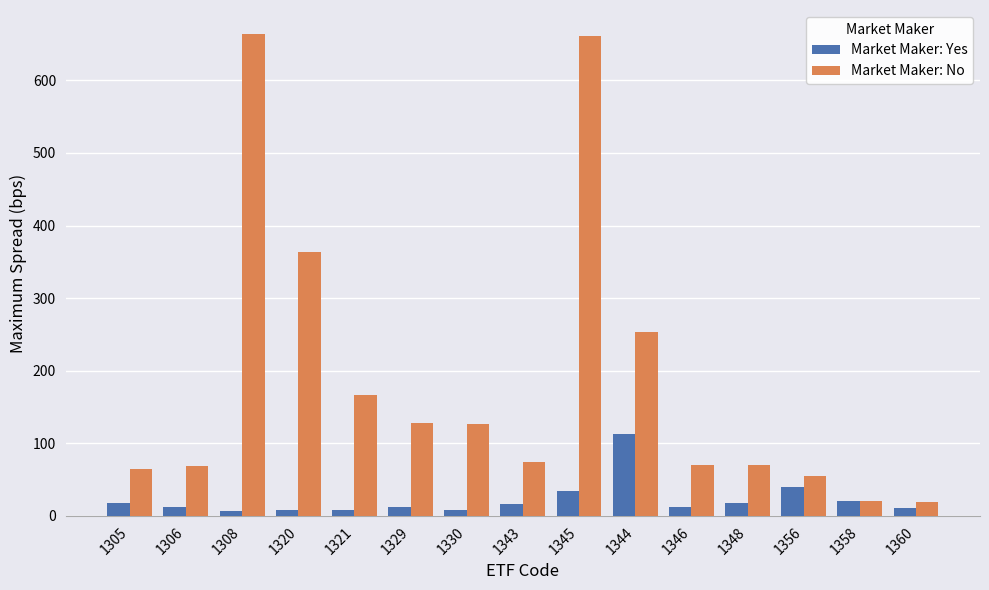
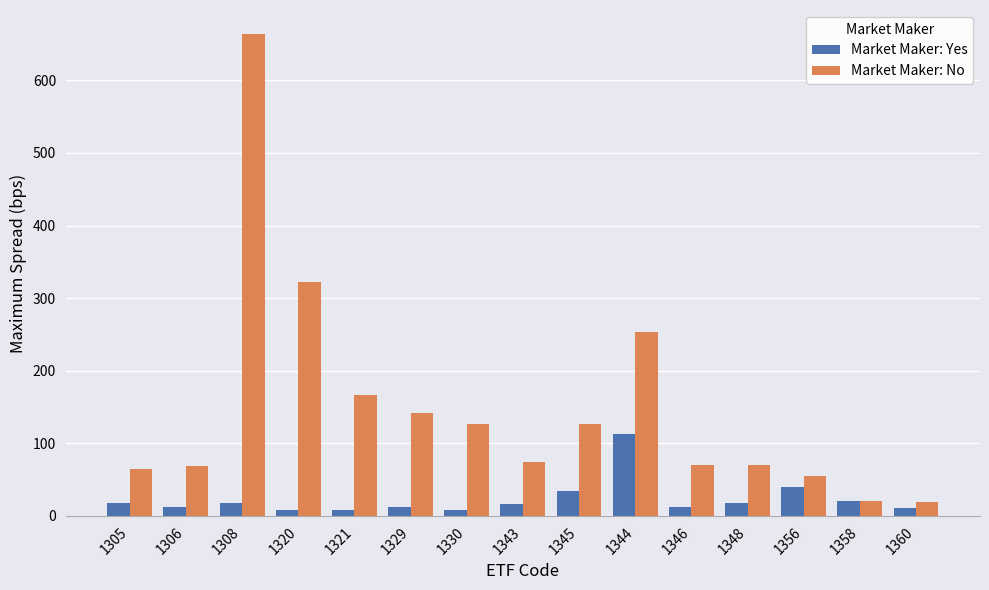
  {
    "Market Maker: Yes": {
      "1305": 20,
      "1306": 10,
-     "1308": 10,
+     "1308": 20,
      "1320": 10,
      "1321": 10,
      "1329": 10,
      "1330": 10,
      "1343": 20,
      "1345": 30,
      "1344": 110,
      "1346": 10,
      "1348": 20,
      "1356": 40,
      "1358": 20,
      "1360": 10
    },
    "Market Maker: No": {
      "1305": 60,
      "1306": 70,
      "1308": 660,
-     "1320": 360,
+     "1320": 320,
      "1321": 170,
-     "1329": 130,
+     "1329": 140,
      "1330": 130,
      "1343": 70,
-     "1345": 660,
+     "1345": 130,
      "1344": 250,
      "1346": 70,
      "1348": 70,
      "1356": 60,
      "1358": 20,
      "1360": 20
    }
  }
